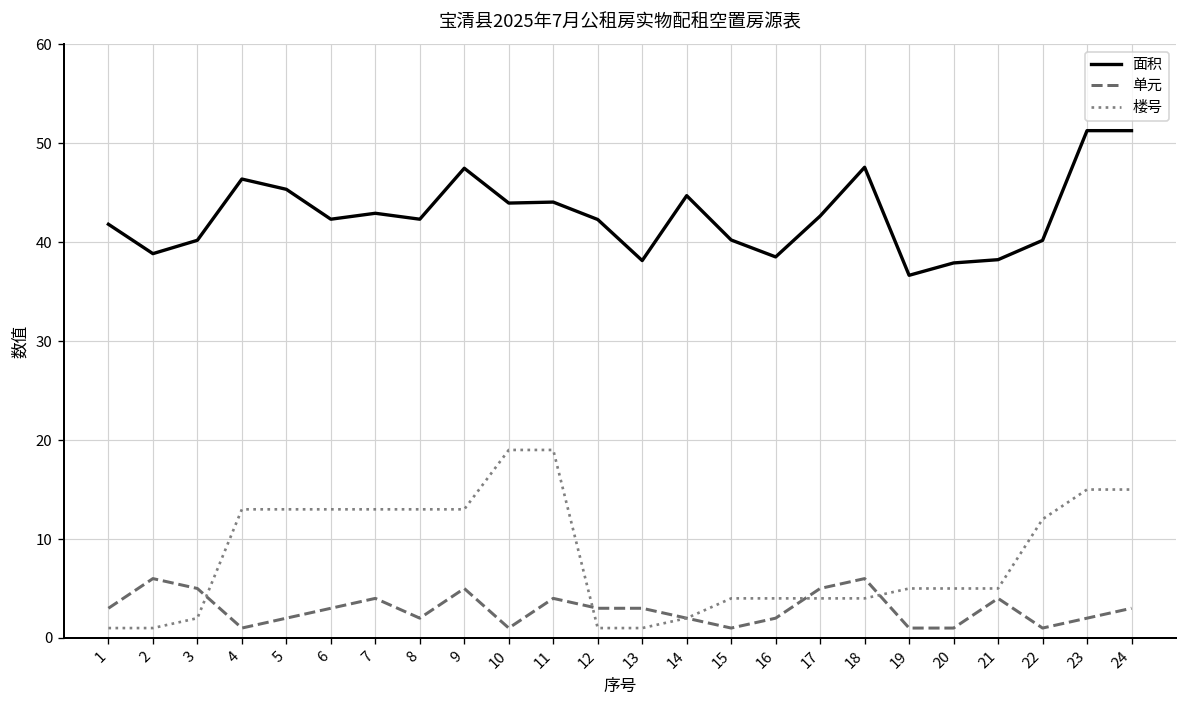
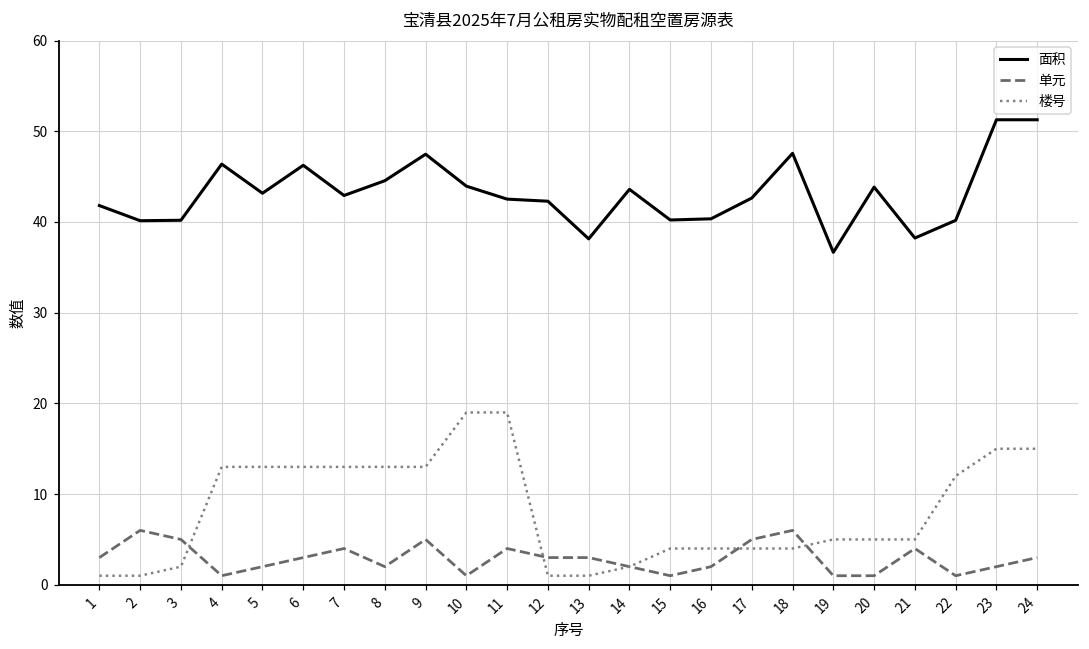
  {
    "面积": {
      "1": 42,
-     "2": 39,
+     "2": 40,
      "3": 40,
      "4": 46,
-     "5": 45,
-     "6": 42,
+     "5": 43,
+     "6": 46,
      "7": 43,
-     "8": 42,
+     "8": 45,
      "9": 47,
      "10": 44,
-     "11": 44,
+     "11": 43,
      "12": 42,
      "13": 38,
-     "14": 45,
+     "14": 44,
      "15": 40,
-     "16": 39,
+     "16": 40,
      "17": 43,
      "18": 48,
      "19": 37,
-     "20": 38,
+     "20": 44,
      "21": 38,
      "22": 40,
      "23": 51,
      "24": 51
    }
  }
